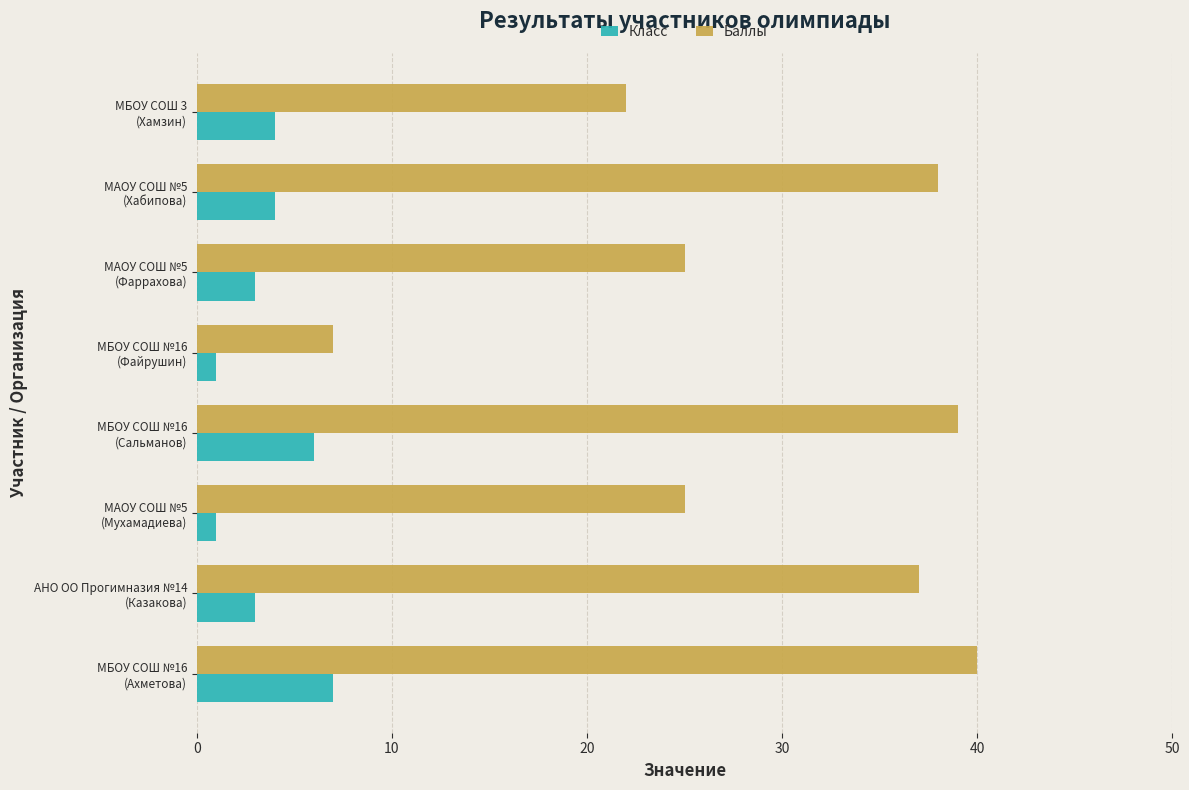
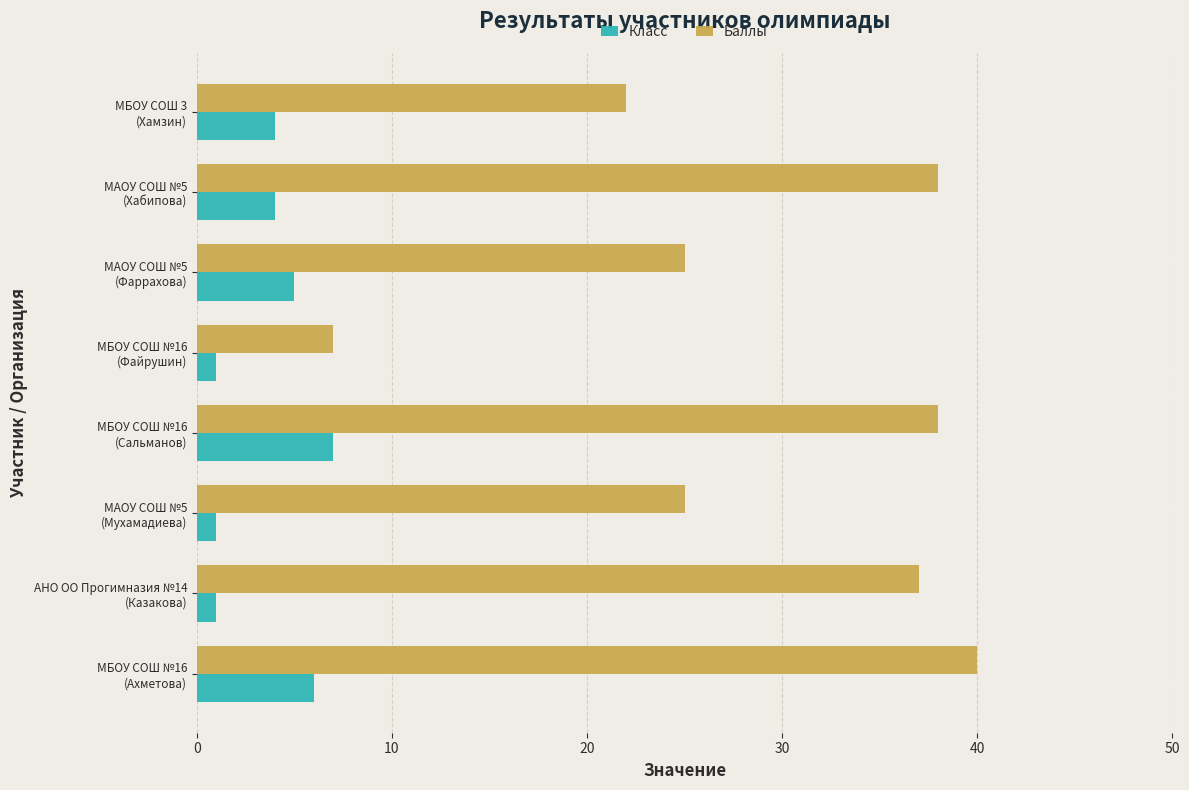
  {
    "Класс": {
      "МБОУ СОШ 3 (Хамзин)": 4,
      "МАОУ СОШ №5 (Хабипова)": 4,
-     "МАОУ СОШ №5 (Фаррахова)": 3,
+     "МАОУ СОШ №5 (Фаррахова)": 5,
      "МБОУ СОШ №16 (Файрушин)": 1,
-     "МБОУ СОШ №16 (Сальманов)": 6,
+     "МБОУ СОШ №16 (Сальманов)": 7,
      "МАОУ СОШ №5 (Мухамадиева)": 1,
-     "АНО ОО Прогимназия №14 (Казакова)": 3,
-     "МБОУ СОШ №16 (Ахметова)": 7
+     "АНО ОО Прогимназия №14 (Казакова)": 1,
+     "МБОУ СОШ №16 (Ахметова)": 6
    },
    "Баллы": {
      "МБОУ СОШ 3 (Хамзин)": 22,
      "МАОУ СОШ №5 (Хабипова)": 38,
      "МАОУ СОШ №5 (Фаррахова)": 25,
      "МБОУ СОШ №16 (Файрушин)": 7,
-     "МБОУ СОШ №16 (Сальманов)": 39,
+     "МБОУ СОШ №16 (Сальманов)": 38,
      "МАОУ СОШ №5 (Мухамадиева)": 25,
      "АНО ОО Прогимназия №14 (Казакова)": 37,
      "МБОУ СОШ №16 (Ахметова)": 40
    }
  }
